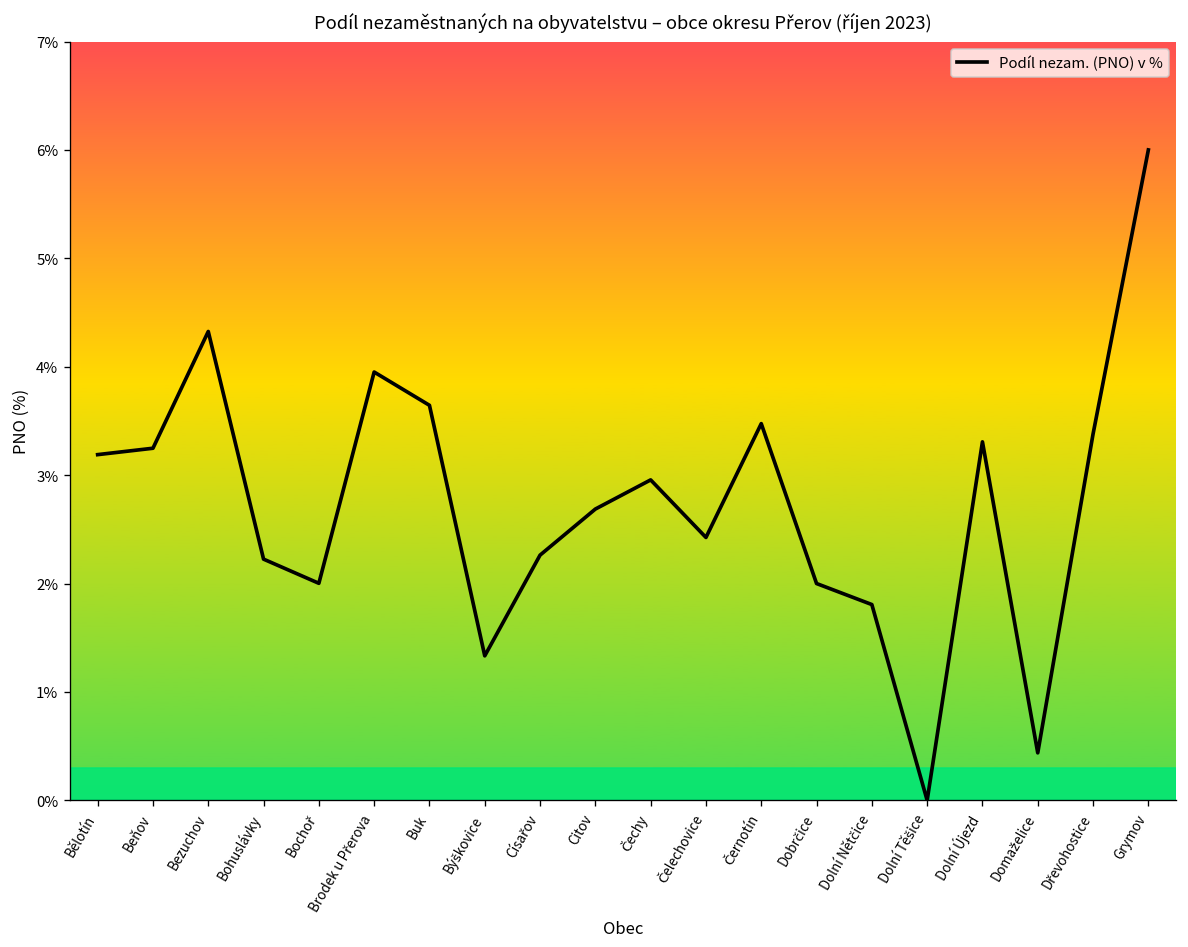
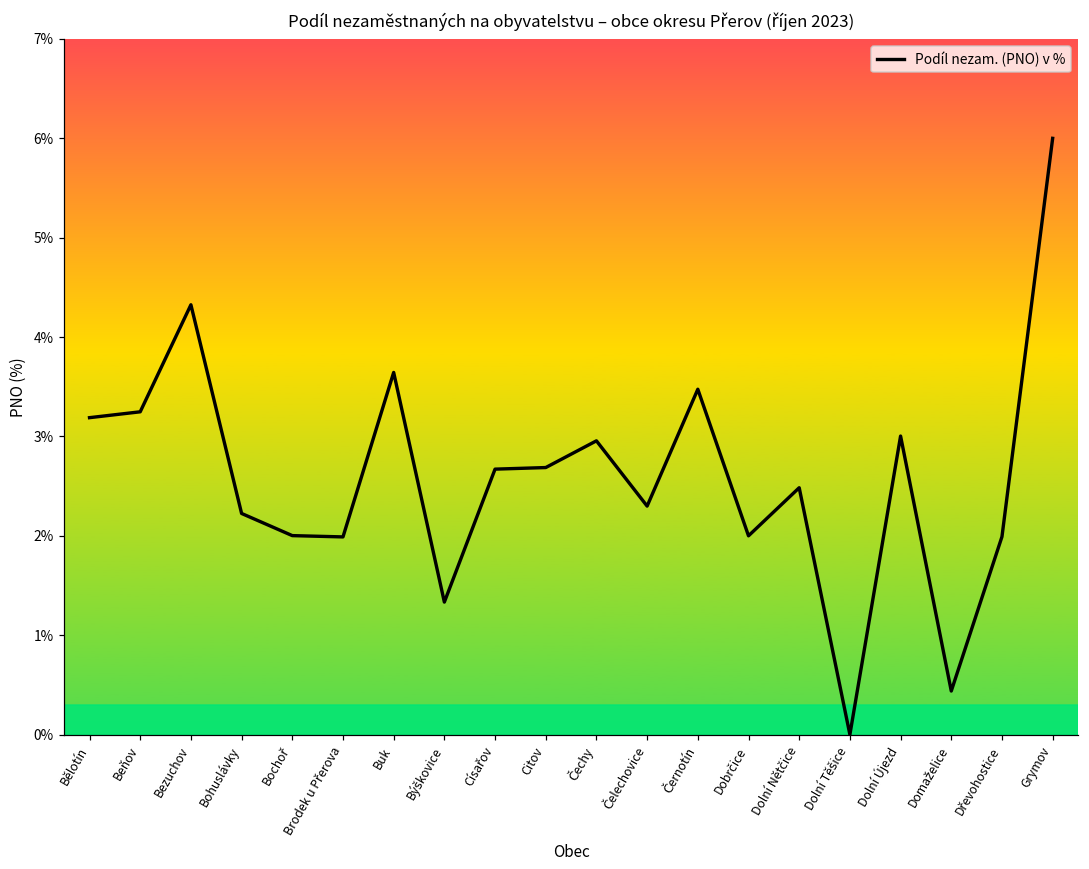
  {
    "Bělotín": "3.2%",
    "Beňov": "3.2%",
    "Bezuchov": "4.3%",
    "Bohuslávky": "2.2%",
    "Bochoř": "2.0%",
-   "Brodek u Přerova": "4.0%",
+   "Brodek u Přerova": "2.0%",
    "Buk": "3.6%",
    "Býškovice": "1.3%",
-   "Císařov": "2.3%",
+   "Císařov": "2.7%",
    "Citov": "2.7%",
    "Čechy": "3.0%",
-   "Čelechovice": "2.4%",
+   "Čelechovice": "2.3%",
    "Černotín": "3.5%",
    "Dobrčice": "2.0%",
-   "Dolní Nětčice": "1.8%",
-   "Dolní Újezd": "3.3%",
+   "Dolní Nětčice": "2.5%",
+   "Dolní Újezd": "3.0%",
    "Domaželice": "0.4%",
-   "Dřevohostice": "3.4%",
+   "Dřevohostice": "2.0%",
    "Grymov": "6.0%"
  }
